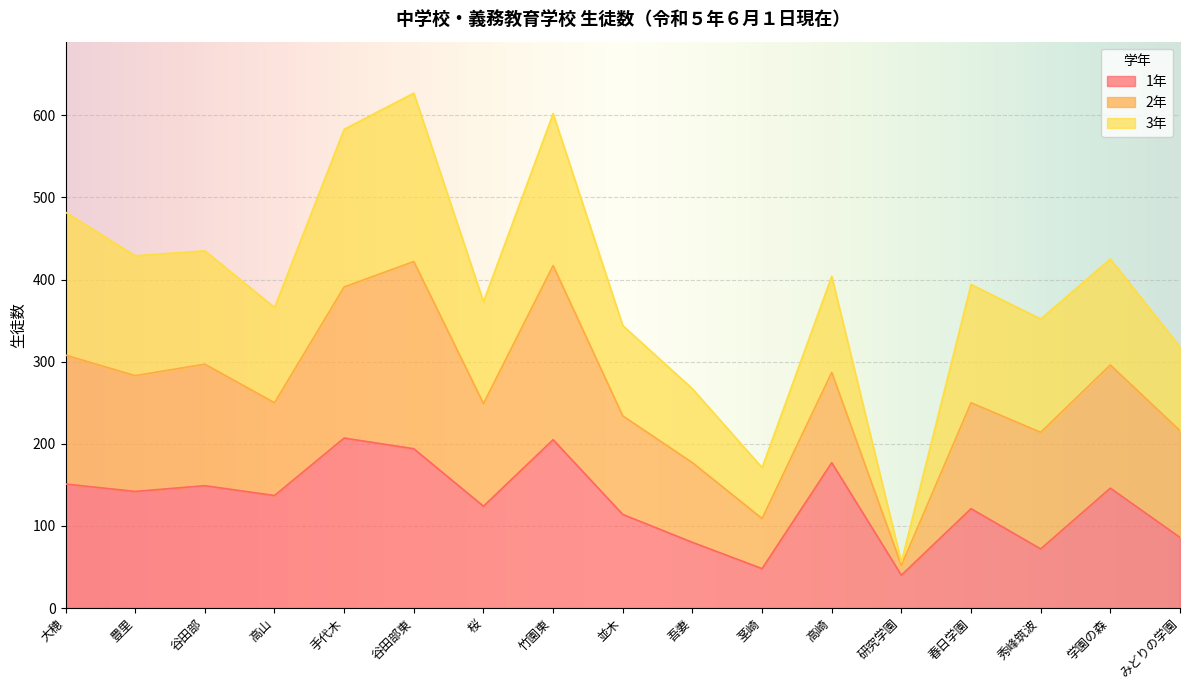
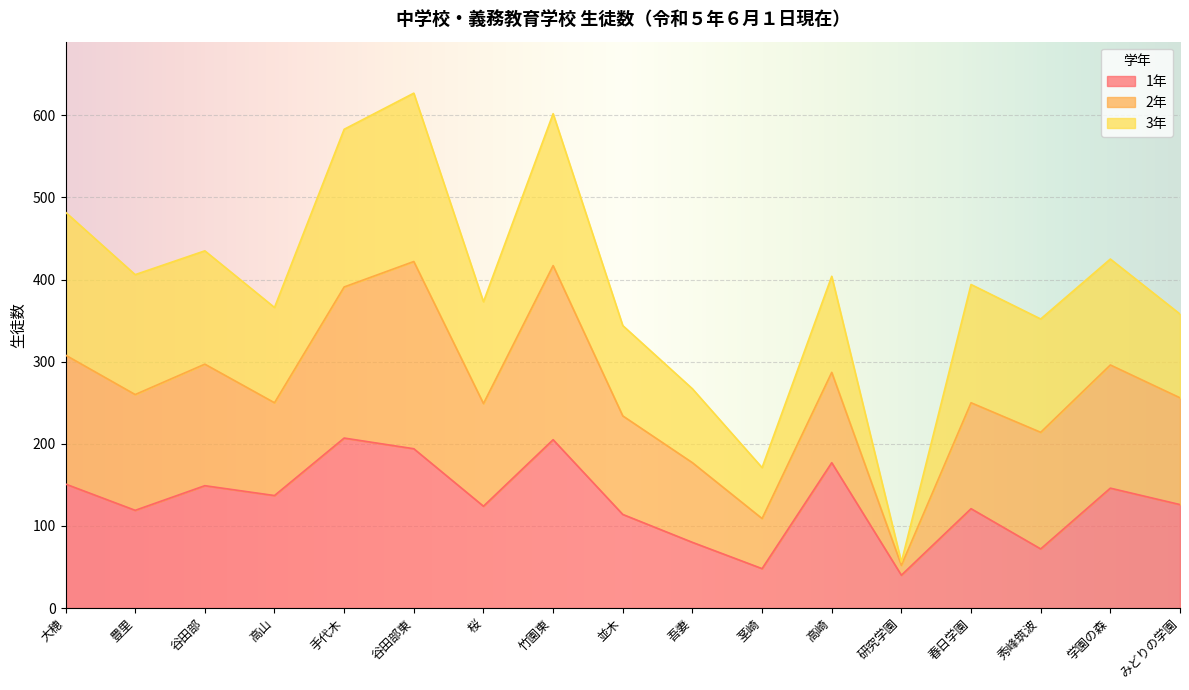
  {
    "1年": {
      "大穂": 150,
-     "豊里": 140,
+     "豊里": 120,
      "谷田部": 150,
      "高山": 140,
      "手代木": 210,
      "谷田部東": 190,
      "桜": 120,
      "竹園東": 210,
      "並木": 110,
      "吾妻": 80,
      "茎崎": 50,
      "高崎": 180,
      "研究学園": 40,
      "春日学園": 120,
      "秀峰筑波": 70,
      "学園の森": 150,
-     "みどりの学園": 90
+     "みどりの学園": 130
    }
  }
